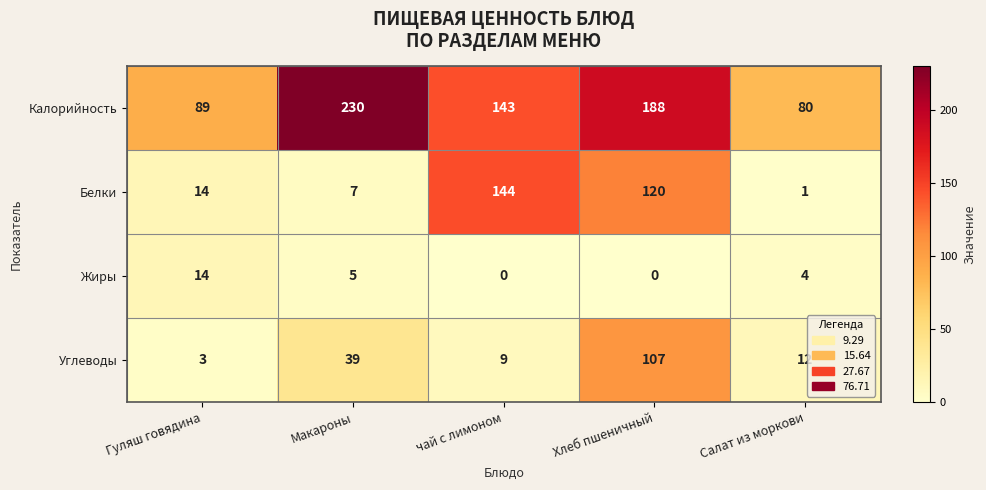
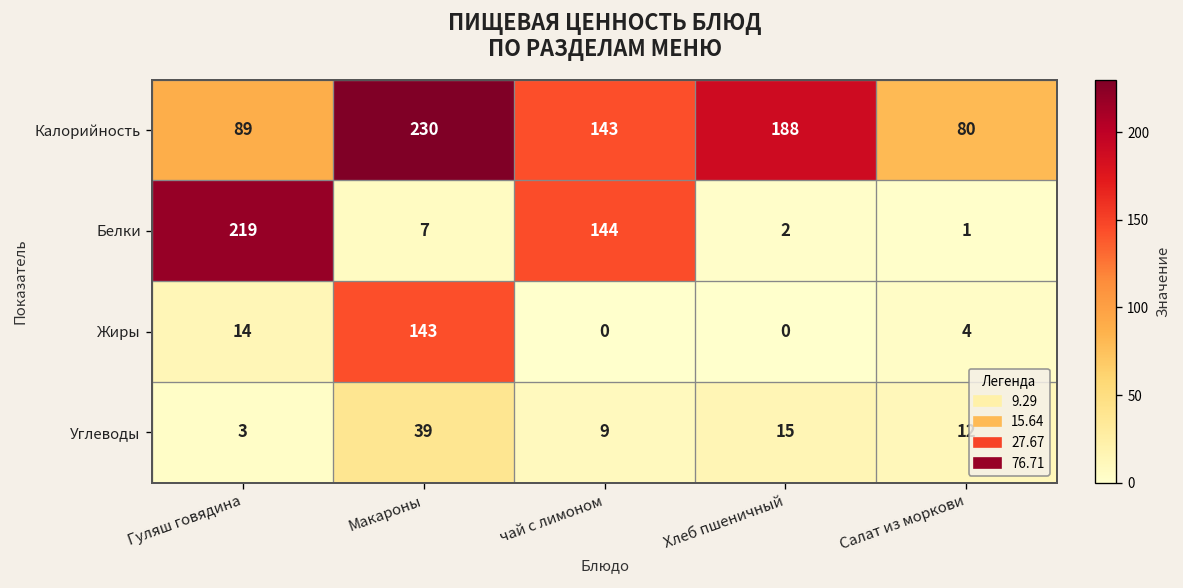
  {
    "Калорийность": {
      "Гуляш говядина": 89,
      "Макароны": 230,
      "чай с лимоном": 143,
      "Хлеб пшеничный": 188,
      "Салат из моркови": 80
    },
    "Белки": {
-     "Гуляш говядина": 14,
+     "Гуляш говядина": 219,
      "Макароны": 7,
      "чай с лимоном": 144,
-     "Хлеб пшеничный": 120,
+     "Хлеб пшеничный": 2,
      "Салат из моркови": 1
    },
    "Жиры": {
      "Гуляш говядина": 14,
-     "Макароны": 5,
+     "Макароны": 143,
      "чай с лимоном": 0,
      "Хлеб пшеничный": 0,
      "Салат из моркови": 4
    },
    "Углеводы": {
      "Гуляш говядина": 3,
      "Макароны": 39,
      "чай с лимоном": 9,
-     "Хлеб пшеничный": 107
+     "Хлеб пшеничный": 15
    }
  }
